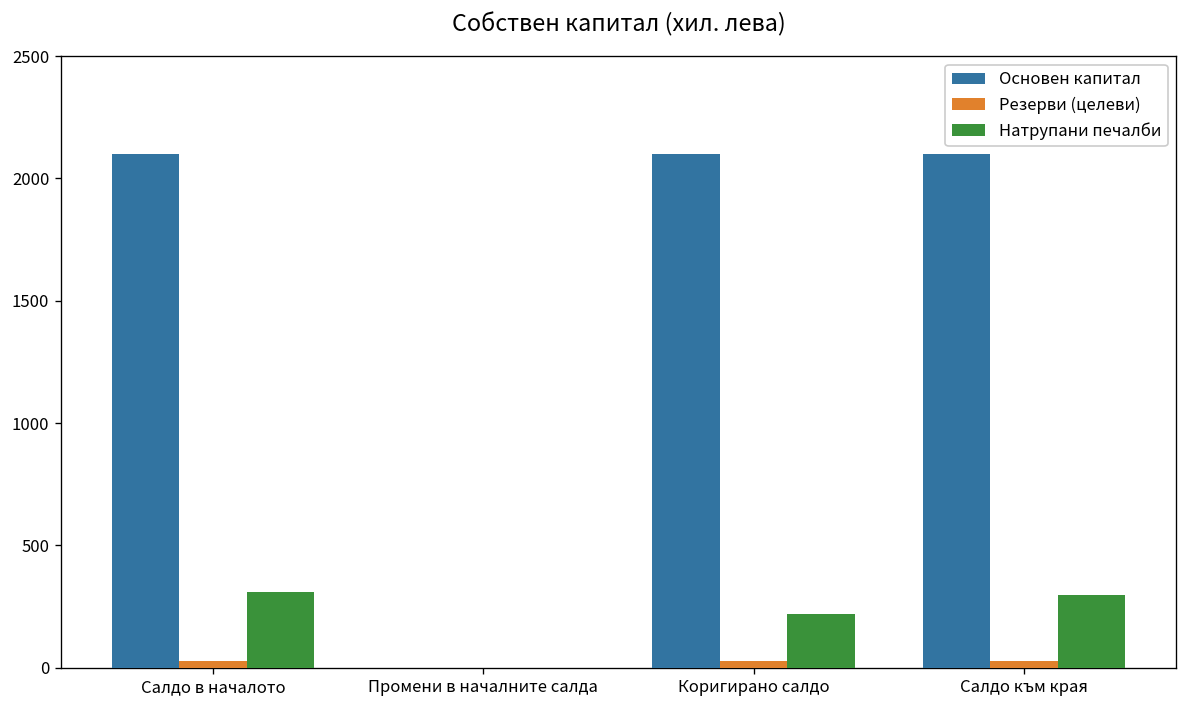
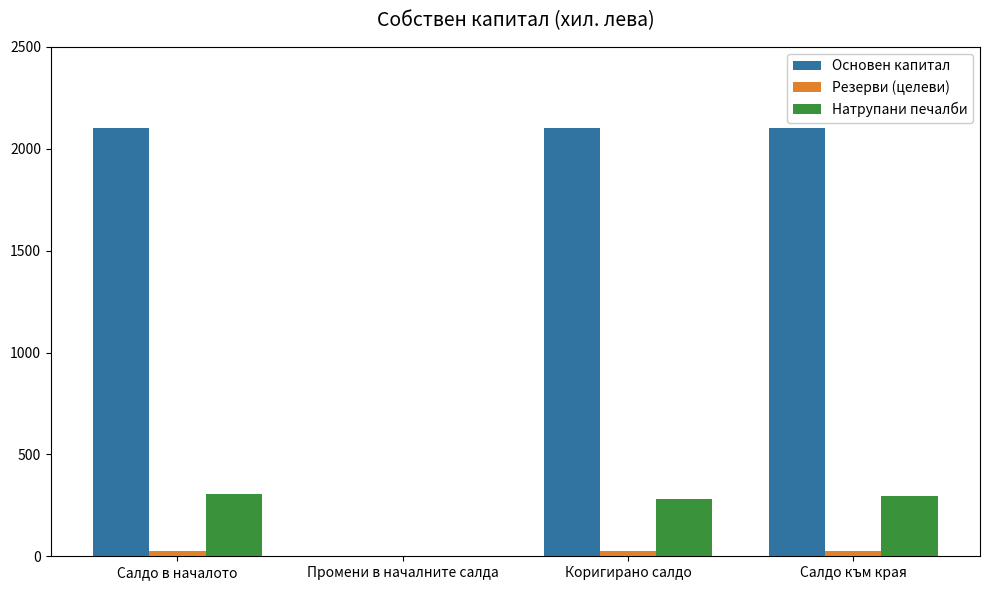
  {
    "Основен капитал": {
      "Салдо в началото": 2100,
      "Промени в началните салда": 0,
      "Коригирано салдо": 2100,
      "Салдо към края": 2100
    },
    "Резерви (целеви)": {
      "Салдо в началото": 30,
      "Промени в началните салда": 0,
      "Коригирано салдо": 30,
      "Салдо към края": 30
    },
    "Натрупани печалби": {
      "Салдо в началото": 310,
      "Промени в началните салда": 0,
-     "Коригирано салдо": 220,
+     "Коригирано салдо": 280,
      "Салдо към края": 300
    }
  }
